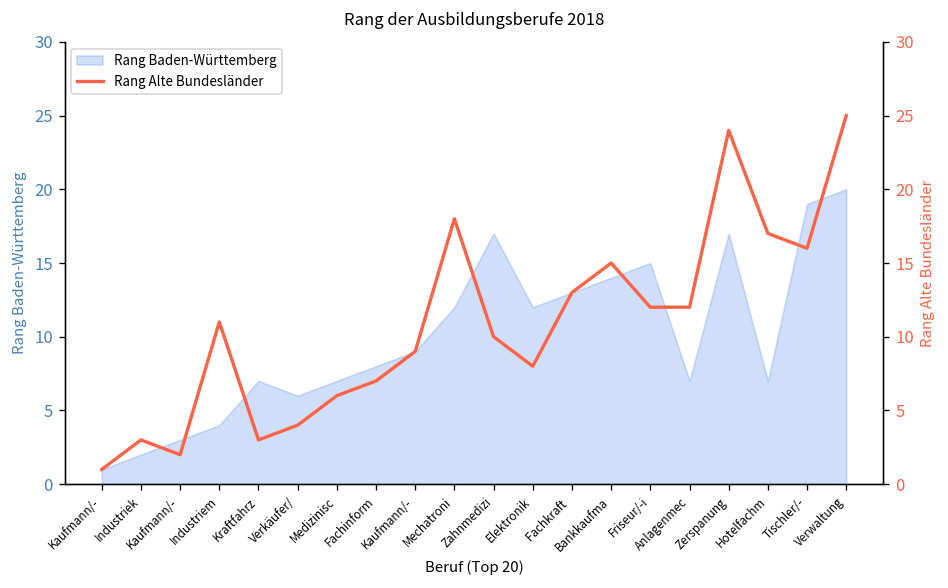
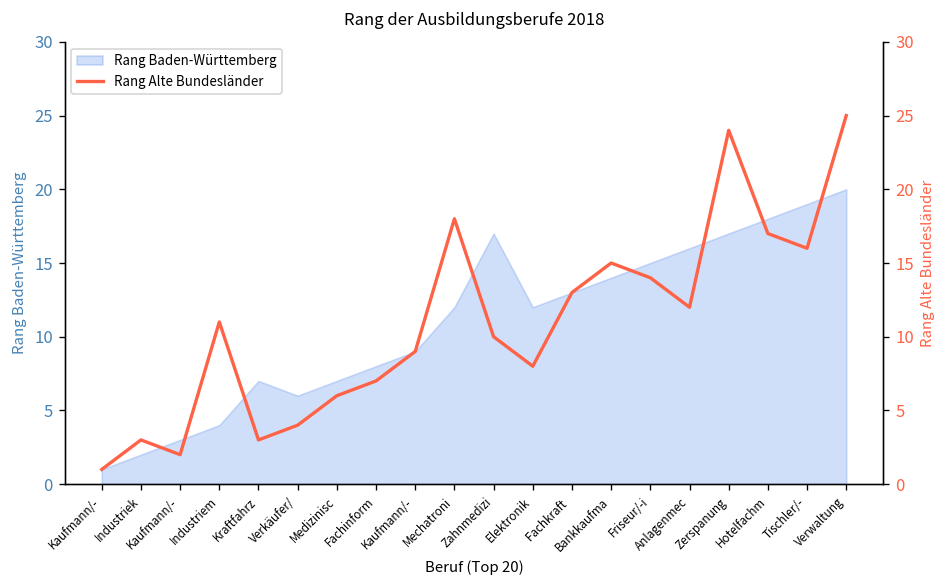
  {
    "Rang Baden-Württemberg": {
      "Industriek": 2,
      "Industriem": 4,
      "Kraftfahrz": 7,
      "Verkäufer/": 6,
      "Medizinisc": 7,
      "Fachinform": 8,
      "Mechatroni": 12,
      "Zahnmedizi": 17,
      "Elektronik": 12,
      "Fachkraft": 13,
      "Bankkaufma": 14,
      "Friseur/-i": 15,
-     "Anlagenmec": 7,
+     "Anlagenmec": 16,
      "Zerspanung": 17,
-     "Hotelfachm": 7,
+     "Hotelfachm": 18,
      "Tischler/-": 19,
      "Verwaltung": 20
    },
    "Rang Alte Bundesländer": {
      "Industriek": 3,
      "Industriem": 11,
      "Kraftfahrz": 3,
      "Verkäufer/": 4,
      "Medizinisc": 6,
      "Fachinform": 7,
      "Mechatroni": 18,
      "Zahnmedizi": 10,
      "Elektronik": 8,
      "Fachkraft": 13,
      "Bankkaufma": 15,
-     "Friseur/-i": 12,
+     "Friseur/-i": 14,
      "Anlagenmec": 12,
      "Zerspanung": 24,
      "Hotelfachm": 17,
      "Tischler/-": 16,
      "Verwaltung": 25
    }
  }
